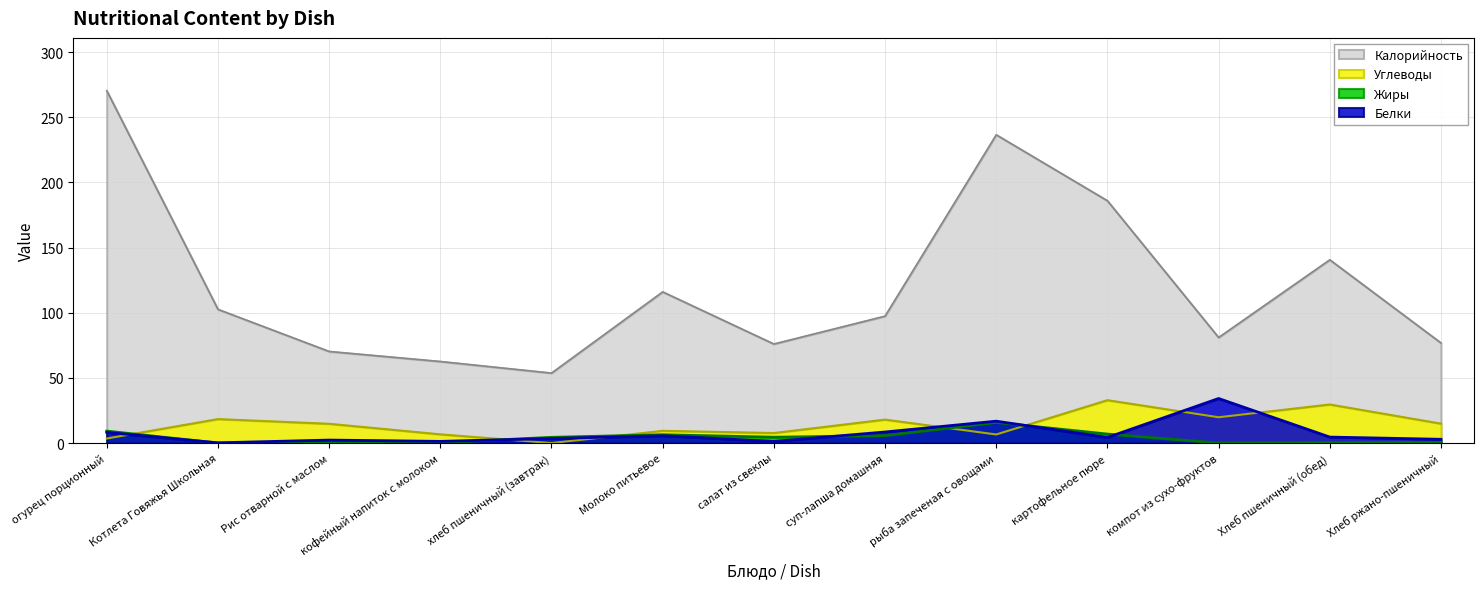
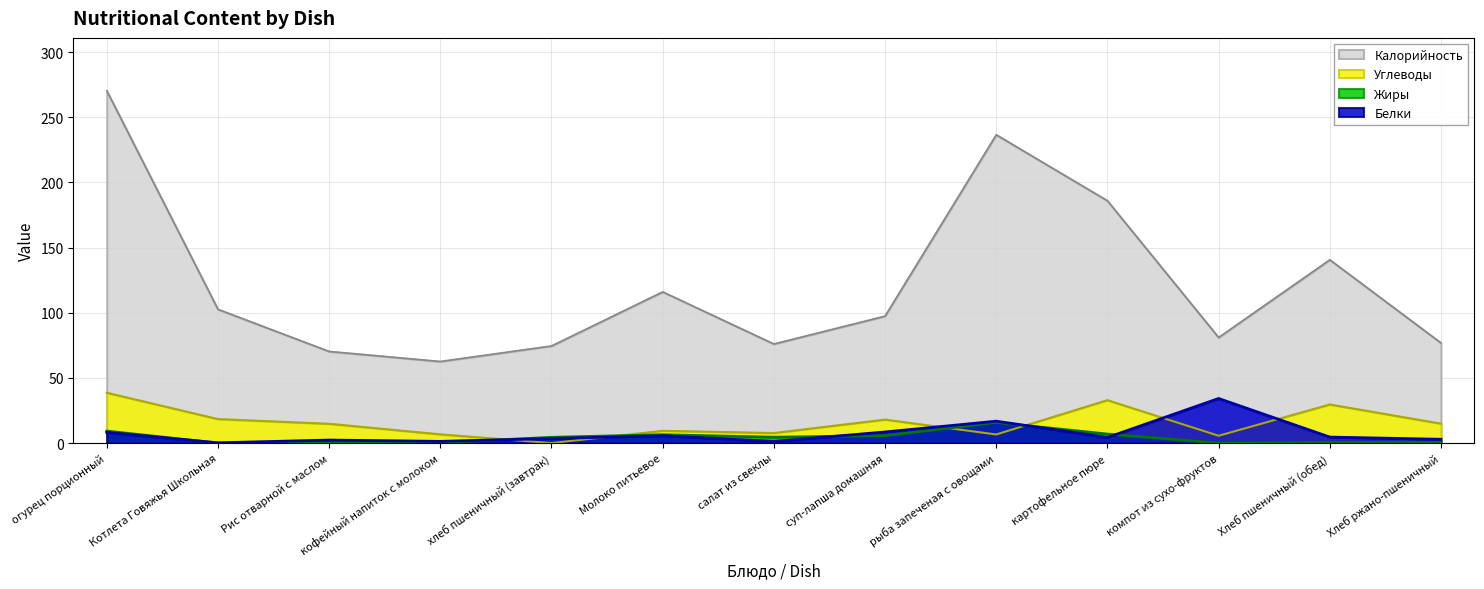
  {
    "Калорийность": {
      "огурец порционный": 270,
      "Котлета Говяжья Школьная": 103,
      "Рис отварной с маслом": 70,
      "кофейный напиток с молоком": 63,
-     "хлеб пшеничный (завтрак)": 54,
+     "хлеб пшеничный (завтрак)": 75,
      "Молоко питьевое": 116,
      "салат из свеклы": 76,
      "суп-лапша домашняя": 97,
      "рыба запеченая с овощами": 237,
      "картофельное пюре": 186,
      "компот из сухо-фруктов": 81,
      "Хлеб пшеничный (обед)": 141,
      "Хлеб ржано-пшеничный": 77
    },
    "Углеводы": {
-     "огурец порционный": 4,
+     "огурец порционный": 39,
      "Котлета Говяжья Школьная": 18,
      "Рис отварной с маслом": 15,
      "кофейный напиток с молоком": 7,
      "хлеб пшеничный (завтрак)": 0,
      "Молоко питьевое": 9,
      "салат из свеклы": 8,
      "суп-лапша домашняя": 18,
      "рыба запеченая с овощами": 7,
      "картофельное пюре": 33,
-     "компот из сухо-фруктов": 20,
+     "компот из сухо-фруктов": 6,
      "Хлеб пшеничный (обед)": 30,
      "Хлеб ржано-пшеничный": 15
    },
    "Жиры": {
      "Рис отварной с маслом": 0,
      "салат из свеклы": 5,
      "суп-лапша домашняя": 6,
      "картофельное пюре": 7,
      "компот из сухо-фруктов": 0,
      "Хлеб пшеничный (обед)": 0,
      "Хлеб ржано-пшеничный": 1
    },
    "Белки": {
      "Рис отварной с маслом": 2,
      "салат из свеклы": 1,
      "суп-лапша домашняя": 9,
      "картофельное пюре": 4,
      "компот из сухо-фруктов": 34,
      "Хлеб пшеничный (обед)": 5,
      "Хлеб ржано-пшеничный": 3
    }
  }
